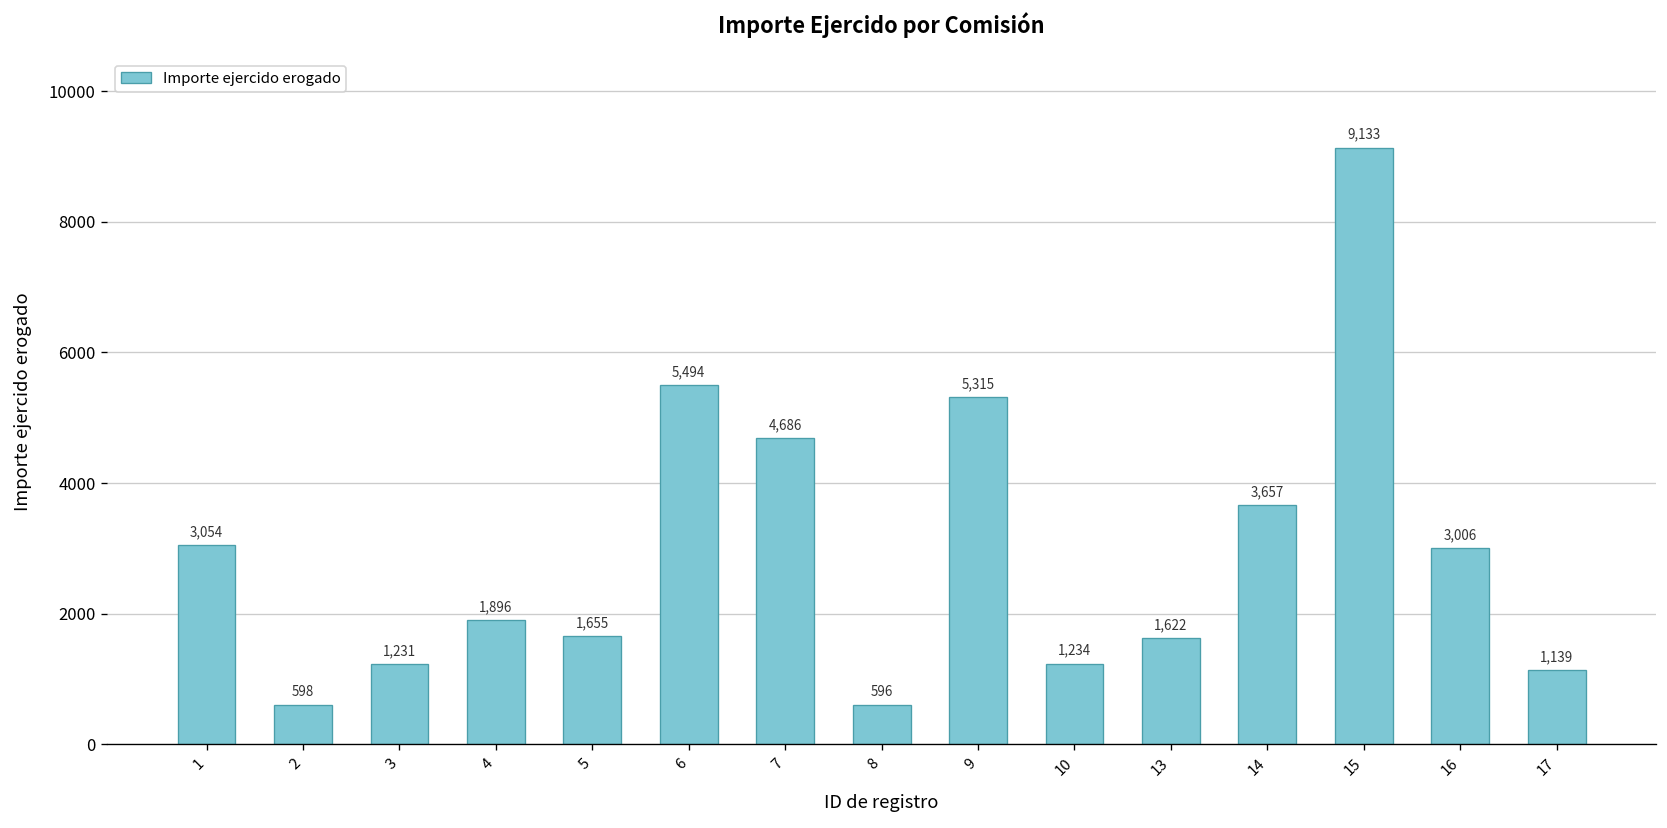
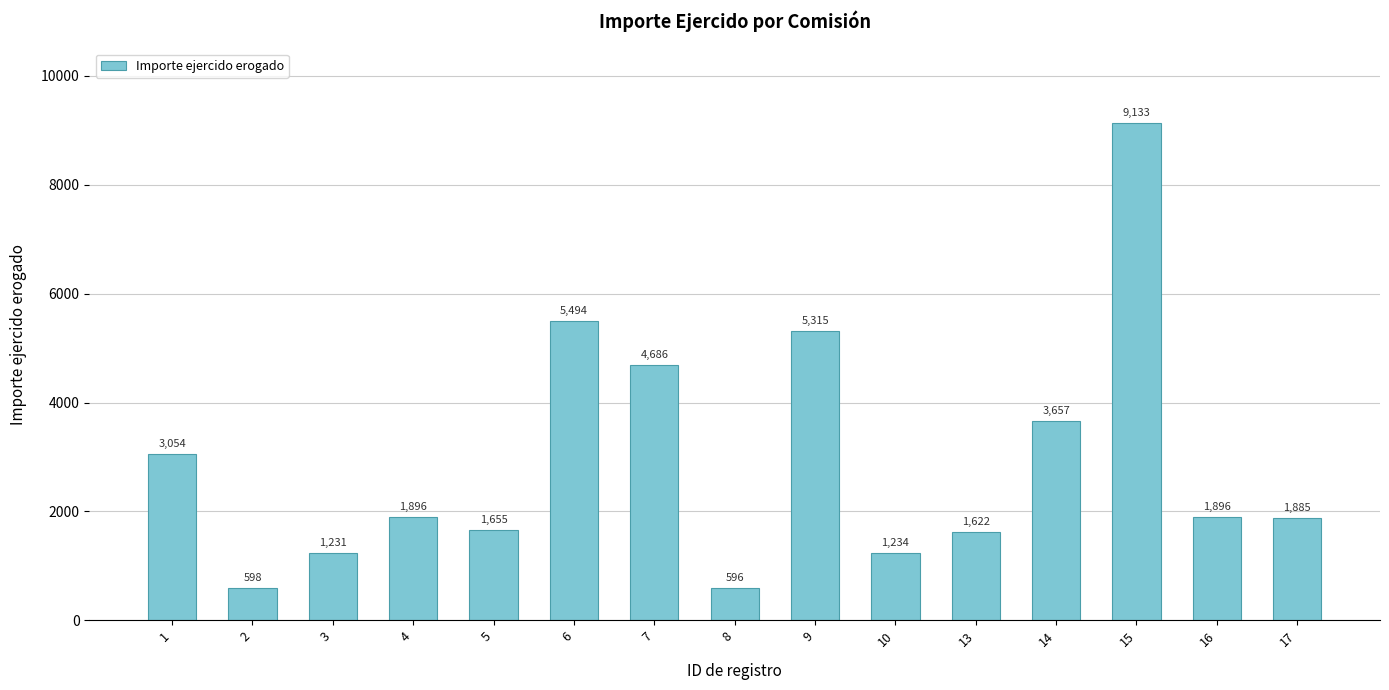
  {
    "1": "3,054",
    "2": "598",
    "3": "1,231",
    "4": "1,896",
    "5": "1,655",
    "6": "5,494",
    "7": "4,686",
    "8": "596",
    "9": "5,315",
    "10": "1,234",
    "13": "1,622",
    "14": "3,657",
    "15": "9,133",
-   "16": "3,006",
-   "17": "1,139"
+   "16": "1,896",
+   "17": "1,885"
  }
